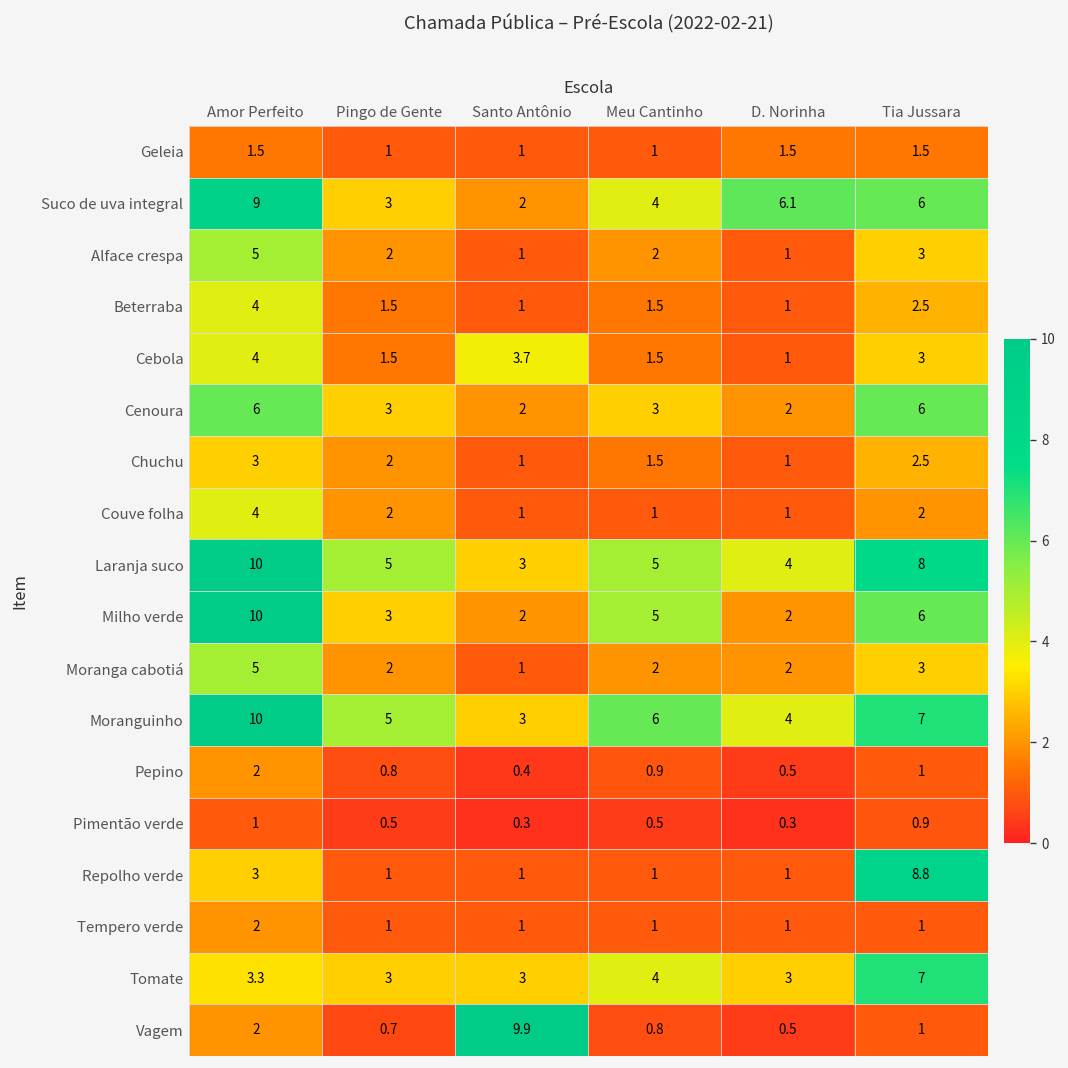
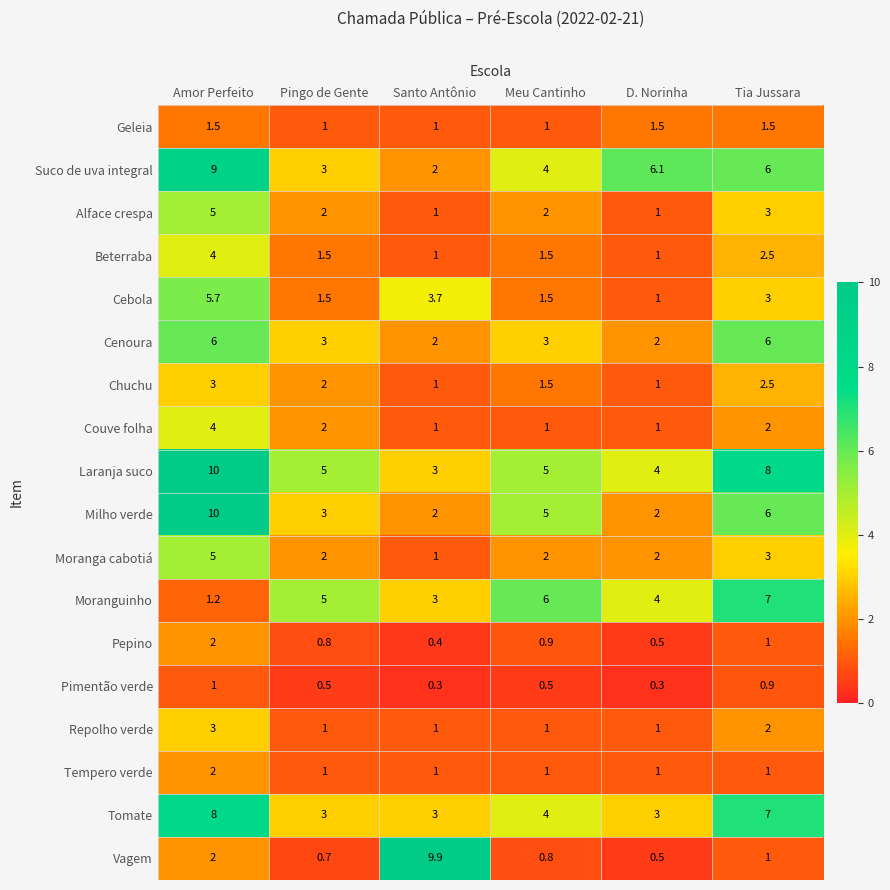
  {
    "Geleia": {
      "Amor Perfeito": 1.5,
      "Pingo de Gente": 1,
      "Santo Antônio": 1,
      "Meu Cantinho": 1,
      "D. Norinha": 1.5,
      "Tia Jussara": 1.5
    },
    "Suco de uva integral": {
      "Amor Perfeito": 9,
      "Pingo de Gente": 3,
      "Santo Antônio": 2,
      "Meu Cantinho": 4,
      "D. Norinha": 6.1,
      "Tia Jussara": 6
    },
    "Alface crespa": {
      "Amor Perfeito": 5,
      "Pingo de Gente": 2,
      "Santo Antônio": 1,
      "Meu Cantinho": 2,
      "D. Norinha": 1,
      "Tia Jussara": 3
    },
    "Beterraba": {
      "Amor Perfeito": 4,
      "Pingo de Gente": 1.5,
      "Santo Antônio": 1,
      "Meu Cantinho": 1.5,
      "D. Norinha": 1,
      "Tia Jussara": 2.5
    },
    "Cebola": {
-     "Amor Perfeito": 4,
+     "Amor Perfeito": 5.7,
      "Pingo de Gente": 1.5,
      "Santo Antônio": 3.7,
      "Meu Cantinho": 1.5,
      "D. Norinha": 1,
      "Tia Jussara": 3
    },
    "Cenoura": {
      "Amor Perfeito": 6,
      "Pingo de Gente": 3,
      "Santo Antônio": 2,
      "Meu Cantinho": 3,
      "D. Norinha": 2,
      "Tia Jussara": 6
    },
    "Chuchu": {
      "Amor Perfeito": 3,
      "Pingo de Gente": 2,
      "Santo Antônio": 1,
      "Meu Cantinho": 1.5,
      "D. Norinha": 1,
      "Tia Jussara": 2.5
    },
    "Couve folha": {
      "Amor Perfeito": 4,
      "Pingo de Gente": 2,
      "Santo Antônio": 1,
      "Meu Cantinho": 1,
      "D. Norinha": 1,
      "Tia Jussara": 2
    },
    "Laranja suco": {
      "Amor Perfeito": 10,
      "Pingo de Gente": 5,
      "Santo Antônio": 3,
      "Meu Cantinho": 5,
      "D. Norinha": 4,
      "Tia Jussara": 8
    },
    "Milho verde": {
      "Amor Perfeito": 10,
      "Pingo de Gente": 3,
      "Santo Antônio": 2,
      "Meu Cantinho": 5,
      "D. Norinha": 2,
      "Tia Jussara": 6
    },
    "Moranga cabotiá": {
      "Amor Perfeito": 5,
      "Pingo de Gente": 2,
      "Santo Antônio": 1,
      "Meu Cantinho": 2,
      "D. Norinha": 2,
      "Tia Jussara": 3
    },
    "Moranguinho": {
-     "Amor Perfeito": 10,
+     "Amor Perfeito": 1.2,
      "Pingo de Gente": 5,
      "Santo Antônio": 3,
      "Meu Cantinho": 6,
      "D. Norinha": 4,
      "Tia Jussara": 7
    },
    "Pepino": {
      "Amor Perfeito": 2,
      "Pingo de Gente": 0.8,
      "Santo Antônio": 0.4,
      "Meu Cantinho": 0.9,
      "D. Norinha": 0.5,
      "Tia Jussara": 1
    },
    "Pimentão verde": {
      "Amor Perfeito": 1,
      "Pingo de Gente": 0.5,
      "Santo Antônio": 0.3,
      "Meu Cantinho": 0.5,
      "D. Norinha": 0.3,
      "Tia Jussara": 0.9
    },
    "Repolho verde": {
      "Amor Perfeito": 3,
      "Pingo de Gente": 1,
      "Santo Antônio": 1,
      "Meu Cantinho": 1,
      "D. Norinha": 1,
-     "Tia Jussara": 8.8
+     "Tia Jussara": 2
    },
    "Tempero verde": {
      "Amor Perfeito": 2,
      "Pingo de Gente": 1,
      "Santo Antônio": 1,
      "Meu Cantinho": 1,
      "D. Norinha": 1,
      "Tia Jussara": 1
    },
    "Tomate": {
-     "Amor Perfeito": 3.3,
+     "Amor Perfeito": 8,
      "Pingo de Gente": 3,
      "Santo Antônio": 3,
      "Meu Cantinho": 4,
      "D. Norinha": 3,
      "Tia Jussara": 7
    },
    "Vagem": {
      "Amor Perfeito": 2,
      "Pingo de Gente": 0.7,
      "Santo Antônio": 9.9,
      "Meu Cantinho": 0.8,
      "D. Norinha": 0.5,
      "Tia Jussara": 1
    }
  }
